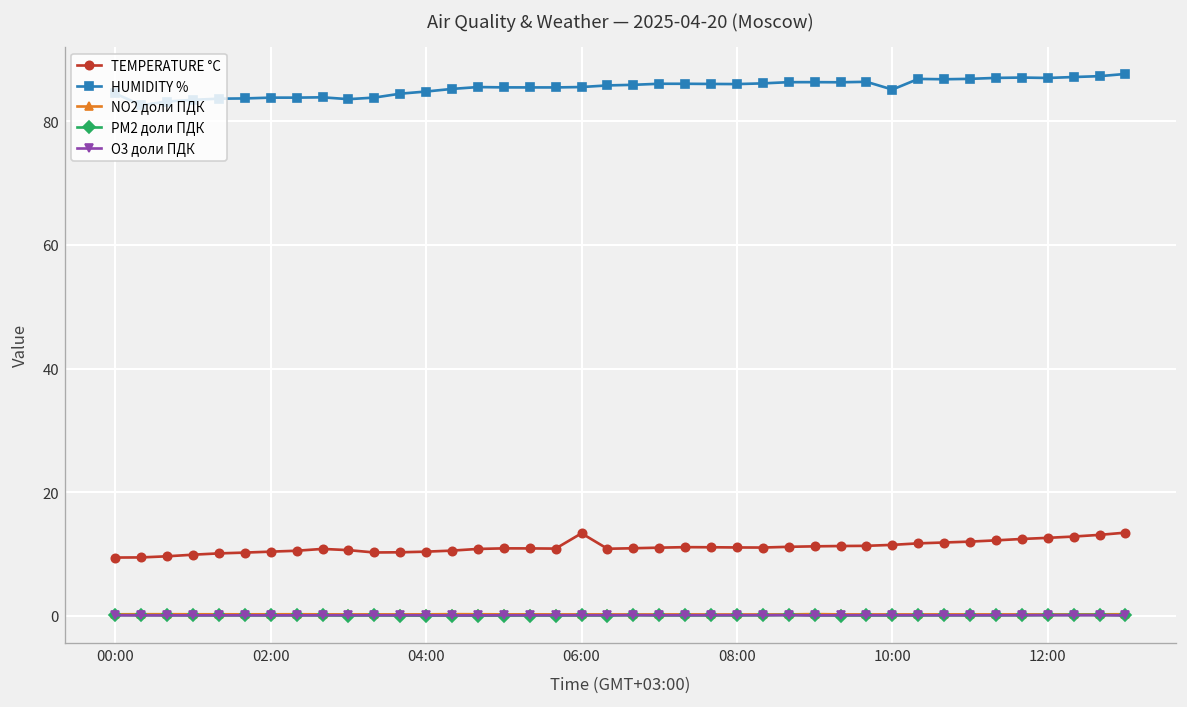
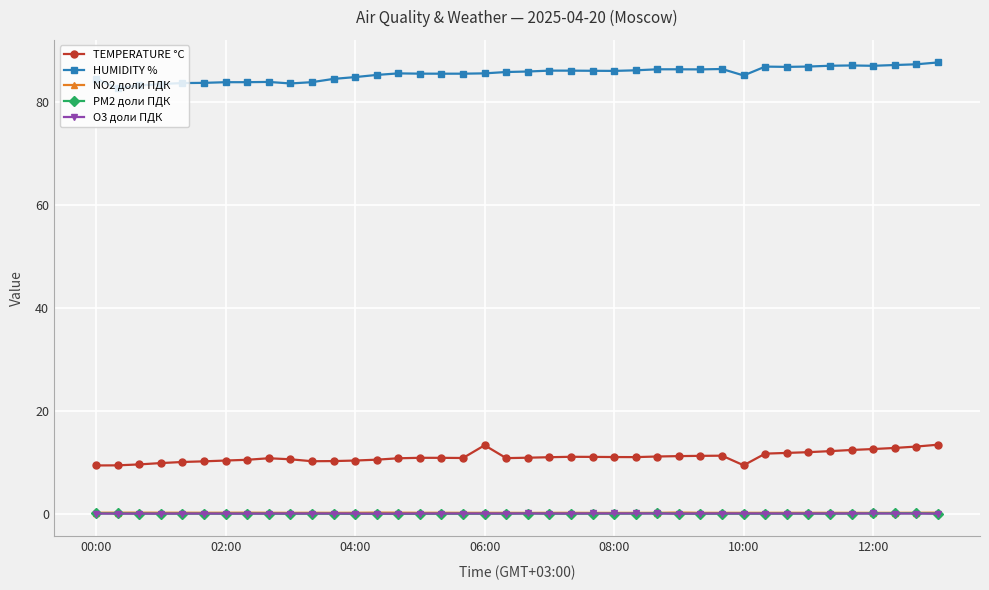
  {
    "TEMPERATURE °C": {
      "00:00": 9,
      "02:00": 10,
      "04:00": 10,
      "06:00": 13,
      "08:00": 11,
-     "10:00": 11,
+     "10:00": 9,
      "12:00": 13
    },
    "HUMIDITY %": {
      "02:00": 84,
      "04:00": 85,
      "06:00": 86,
      "08:00": 86,
      "10:00": 85,
      "12:00": 87
    }
  }
